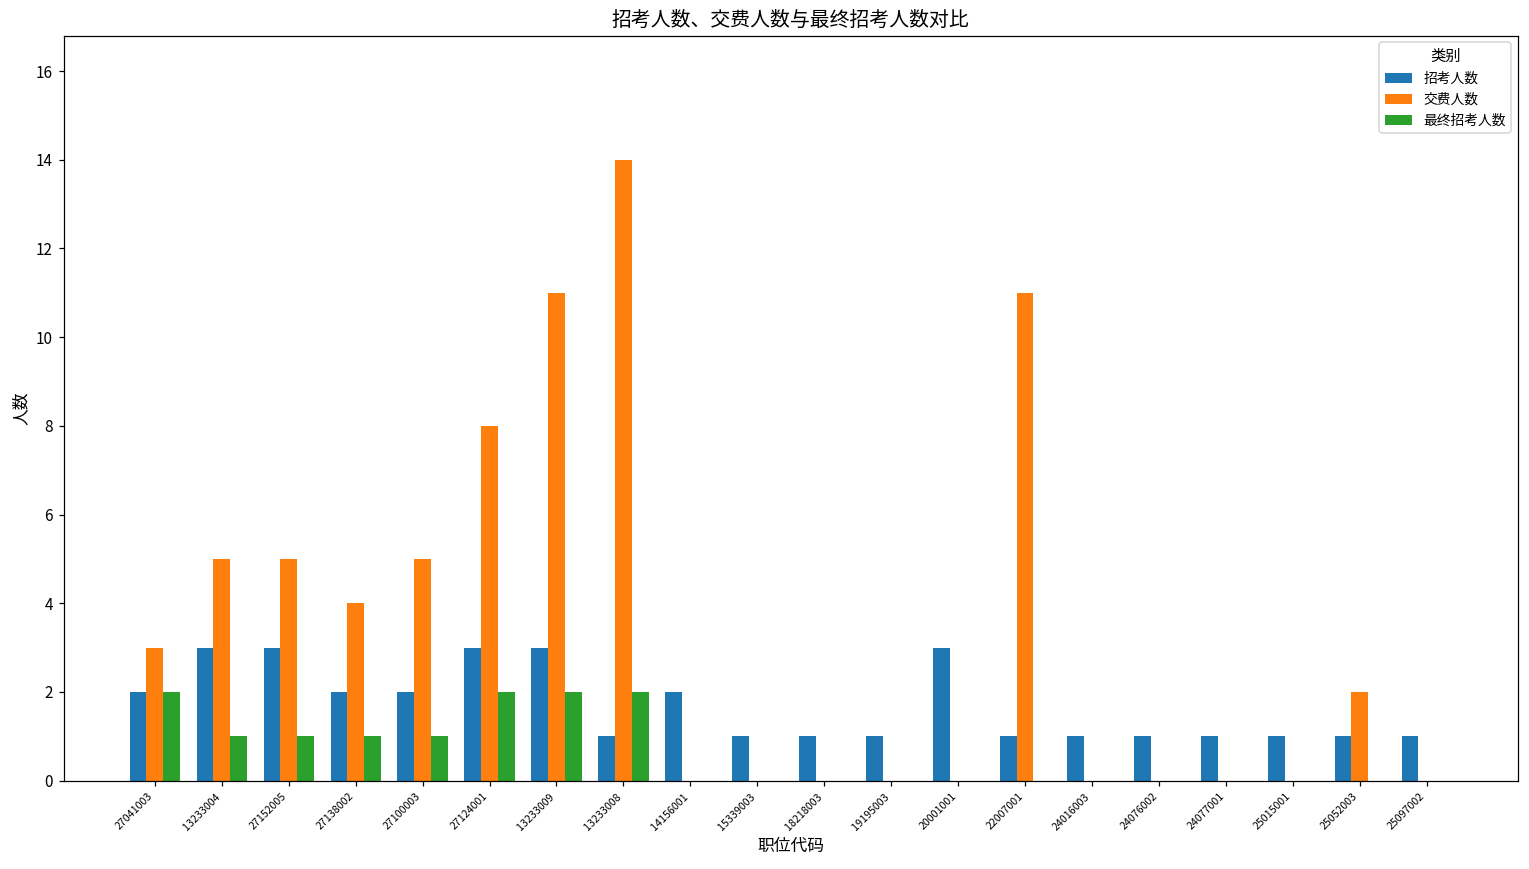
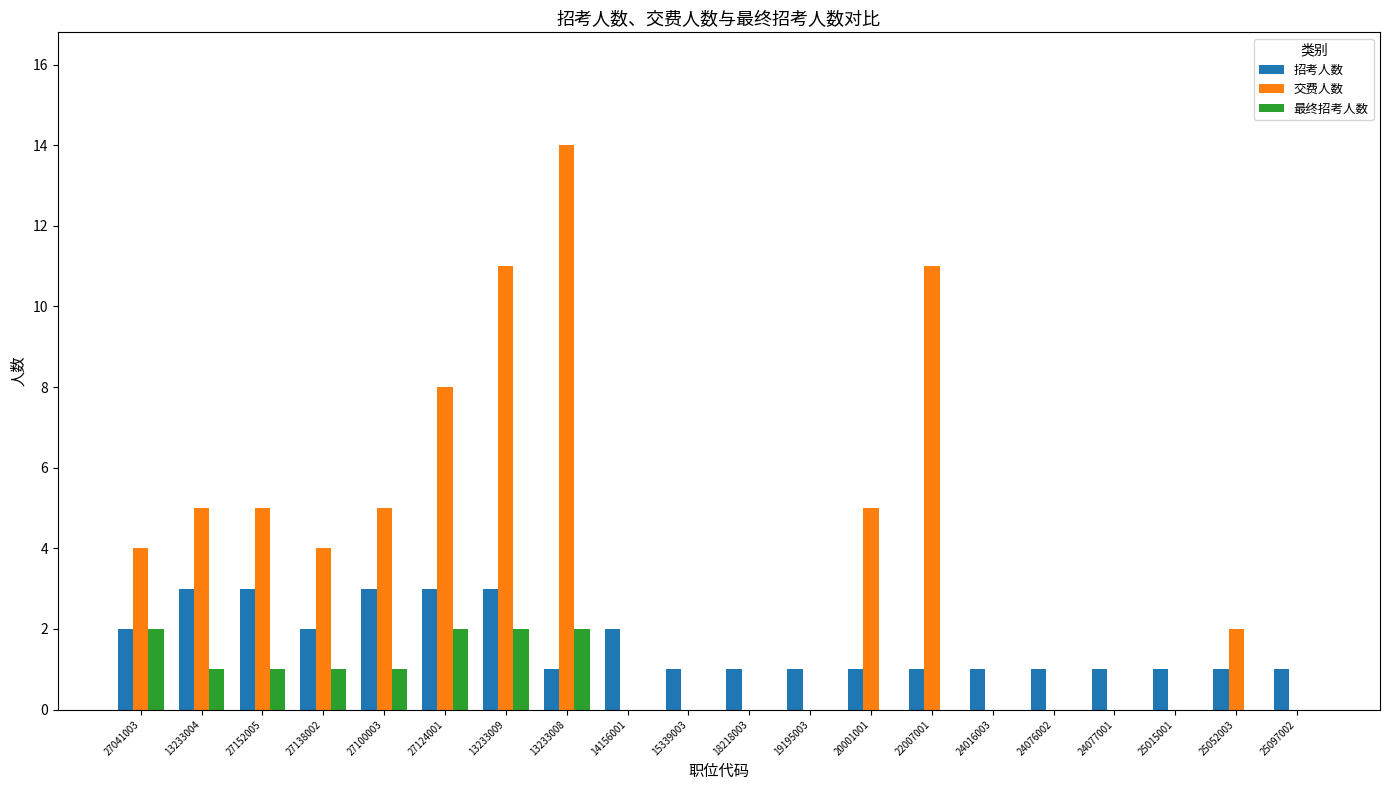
  {
    "招考人数": {
      "27041003": 2,
      "13233004": 3,
      "27152005": 3,
      "27138002": 2,
-     "27100003": 2,
+     "27100003": 3,
      "27124001": 3,
      "13233009": 3,
      "13233008": 1,
      "14156001": 2,
      "15339003": 1,
      "18218003": 1,
      "19195003": 1,
-     "20001001": 3,
+     "20001001": 1,
      "22007001": 1,
      "24016003": 1,
      "24076002": 1,
      "24077001": 1,
      "25015001": 1,
      "25052003": 1,
      "25097002": 1
    },
    "交费人数": {
-     "27041003": 3,
+     "27041003": 4,
      "13233004": 5,
      "27152005": 5,
      "27138002": 4,
      "27100003": 5,
      "27124001": 8,
      "13233009": 11,
      "13233008": 14,
      "14156001": 0,
      "15339003": 0,
      "18218003": 0,
      "19195003": 0,
-     "20001001": 0,
+     "20001001": 5,
      "22007001": 11,
      "24016003": 0,
      "24076002": 0,
      "24077001": 0,
      "25015001": 0,
      "25052003": 2,
      "25097002": 0
    },
    "最终招考人数": {
      "27041003": 2,
      "13233004": 1,
      "27152005": 1,
      "27138002": 1,
      "27100003": 1,
      "27124001": 2,
      "13233009": 2,
      "13233008": 2,
      "14156001": 0,
      "15339003": 0,
      "18218003": 0,
      "19195003": 0,
      "20001001": 0,
      "22007001": 0,
      "24016003": 0,
      "24076002": 0,
      "24077001": 0,
      "25015001": 0,
      "25052003": 0,
      "25097002": 0
    }
  }
